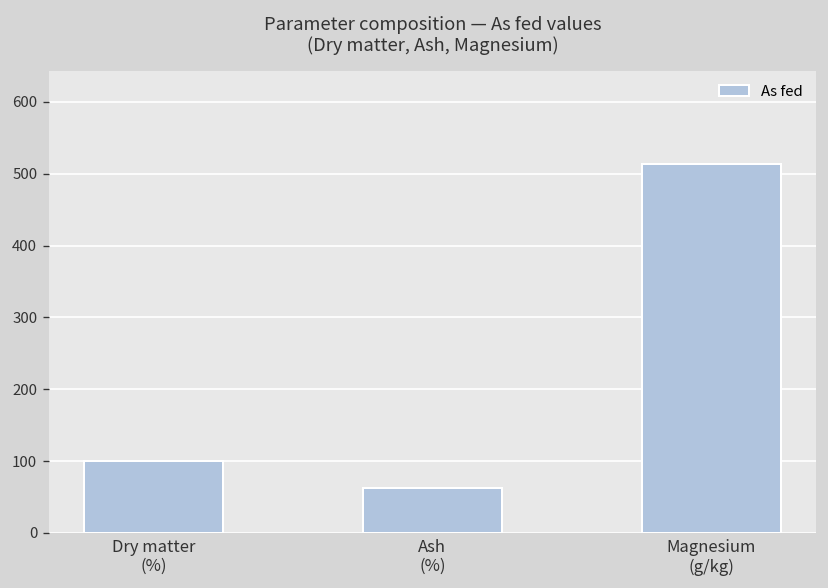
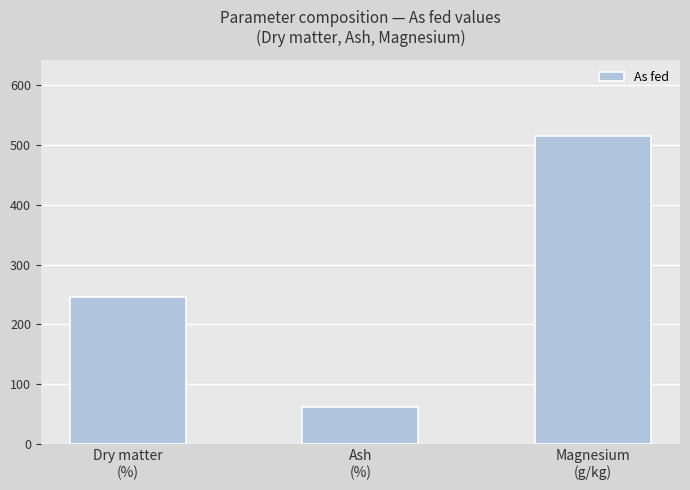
  {
-   "Dry matter (%)": 100,
+   "Dry matter (%)": 250,
    "Ash (%)": 60,
    "Magnesium (g/kg)": 510
  }
